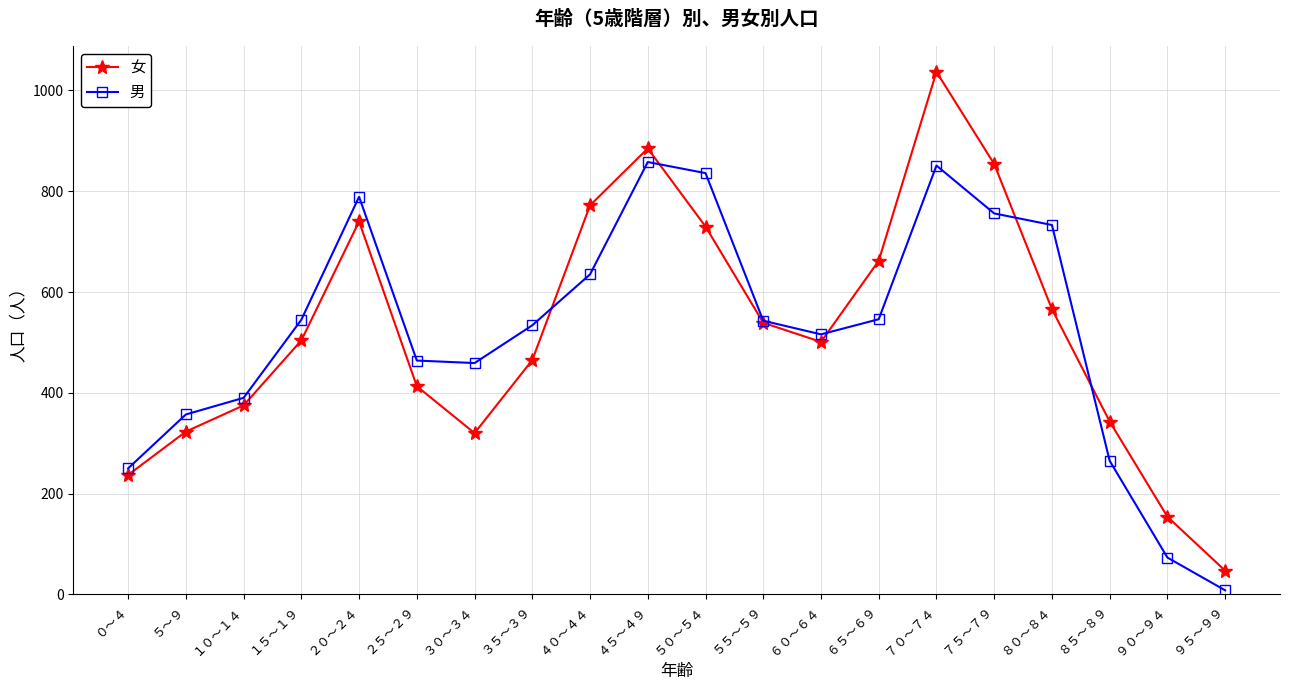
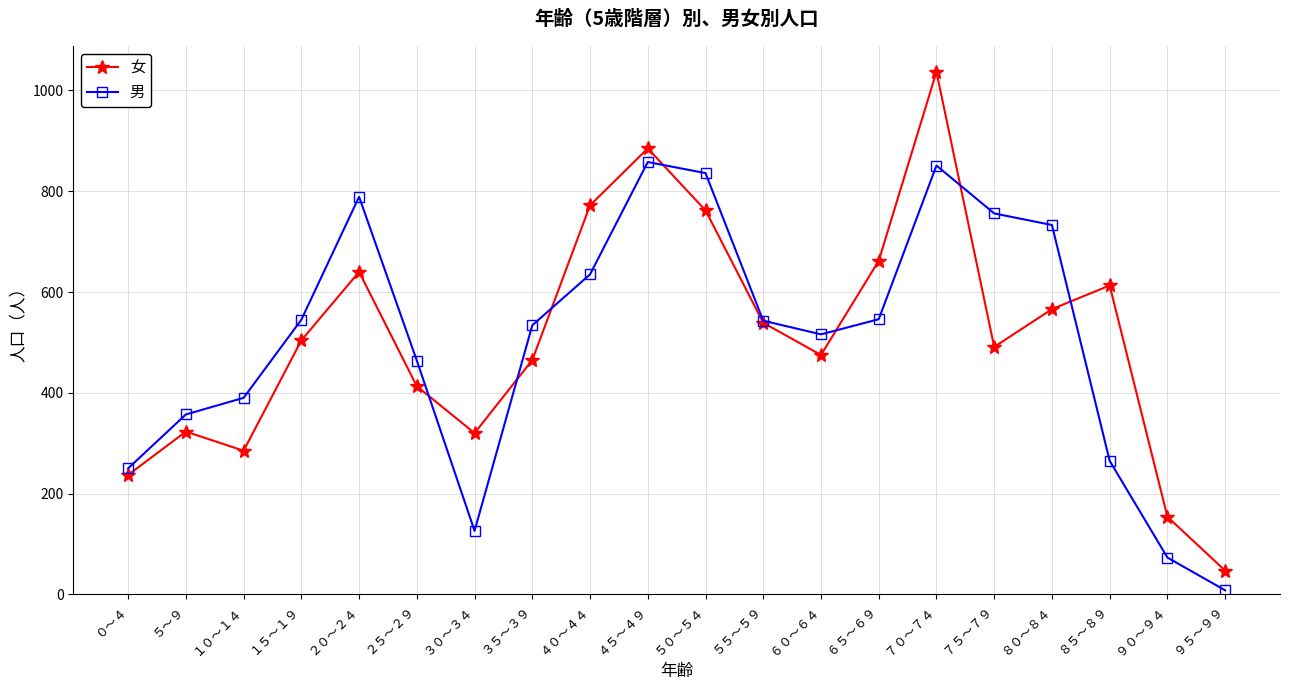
  {
    "女": {
      "０～４": 240,
      "５～９": 320,
-     "１０～１４": 380,
+     "１０～１４": 290,
      "１５～１９": 500,
-     "２０～２４": 740,
+     "２０～２４": 640,
      "２５～２９": 410,
      "３０～３４": 320,
      "３５～３９": 470,
      "４０～４４": 770,
      "４５～４９": 890,
-     "５０～５４": 730,
-     "６０～６４": 500,
+     "５０～５４": 760,
+     "６０～６４": 480,
      "６５～６９": 660,
      "７０～７４": 1040,
-     "７５～７９": 850,
+     "７５～７９": 490,
      "８０～８４": 570,
-     "８５～８９": 340,
+     "８５～８９": 610,
      "９０～９４": 150,
      "９５～９９": 50
    },
    "男": {
      "０～４": 250,
      "５～９": 360,
      "１０～１４": 390,
      "１５～１９": 550,
      "２０～２４": 790,
      "２５～２９": 460,
-     "３０～３４": 460,
+     "３０～３４": 130,
      "３５～３９": 530,
      "４０～４４": 640,
      "４５～４９": 860,
      "５０～５４": 840,
      "６０～６４": 520,
      "６５～６９": 550,
      "７０～７４": 850,
      "７５～７９": 760,
      "８０～８４": 730,
      "８５～８９": 270,
      "９０～９４": 70,
      "９５～９９": 10
    }
  }
